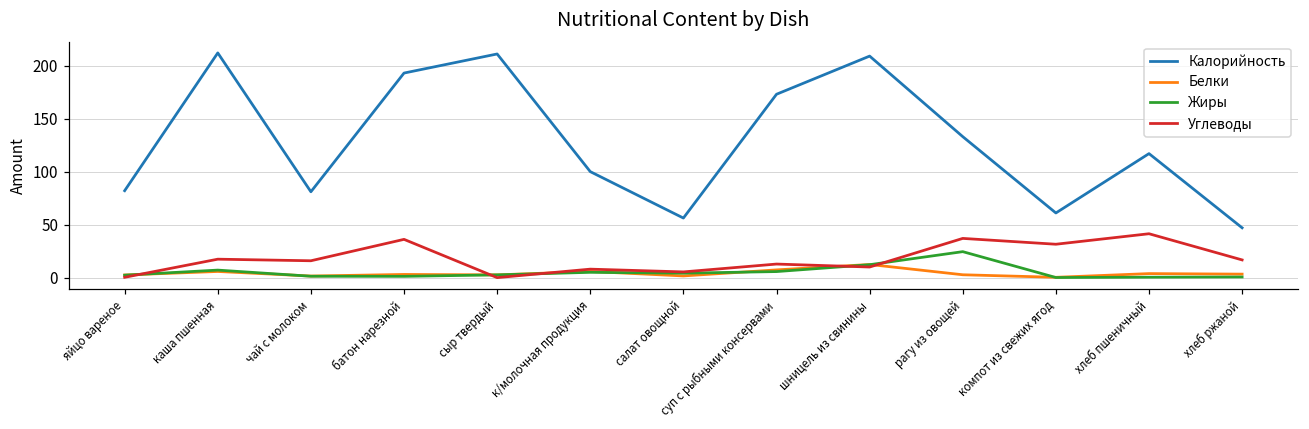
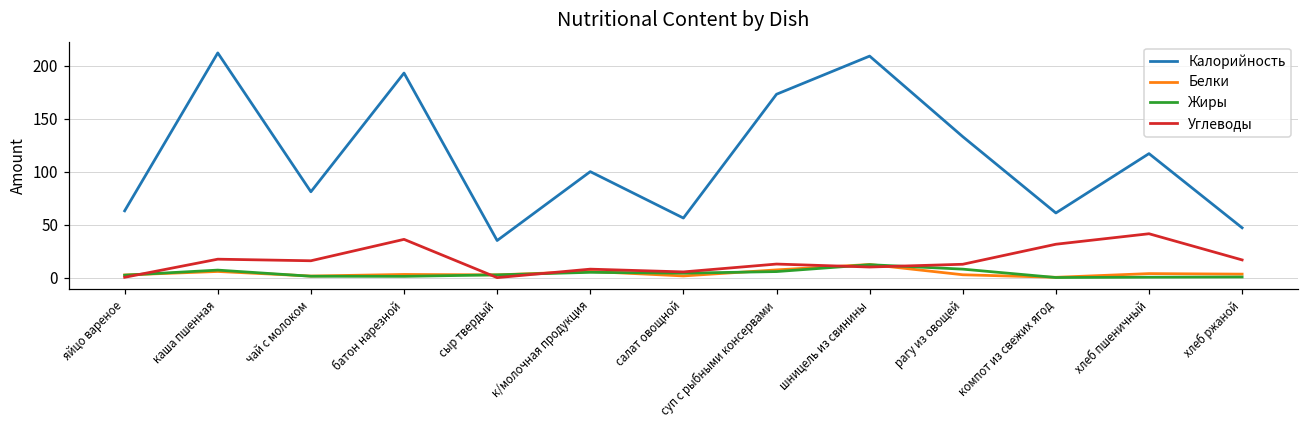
  {
    "Калорийность": {
-     "яйцо вареное": 80,
+     "яйцо вареное": 60,
      "каша пшенная": 210,
      "чай с молоком": 80,
      "батон нарезной": 190,
-     "сыр твердый": 210,
+     "сыр твердый": 40,
      "к/молочная продукция": 100,
      "салат овощной": 60,
      "суп с рыбными консервами": 170,
      "шницель из свинины": 210,
      "рагу из овощей": 130,
      "компот из свежих ягод": 60,
      "хлеб пшеничный": 120,
      "хлеб ржаной": 50
    },
    "Белки": {
      "рагу из овощей": 0,
      "хлеб пшеничный": 0,
      "хлеб ржаной": 0
    },
    "Жиры": {
-     "рагу из овощей": 20,
+     "рагу из овощей": 10,
      "хлеб пшеничный": 0,
      "хлеб ржаной": 0
    },
    "Углеводы": {
      "каша пшенная": 20,
      "чай с молоком": 20,
      "батон нарезной": 40,
      "суп с рыбными консервами": 10,
-     "рагу из овощей": 40,
+     "рагу из овощей": 10,
      "компот из свежих ягод": 30,
      "хлеб пшеничный": 40,
      "хлеб ржаной": 20
    }
  }
